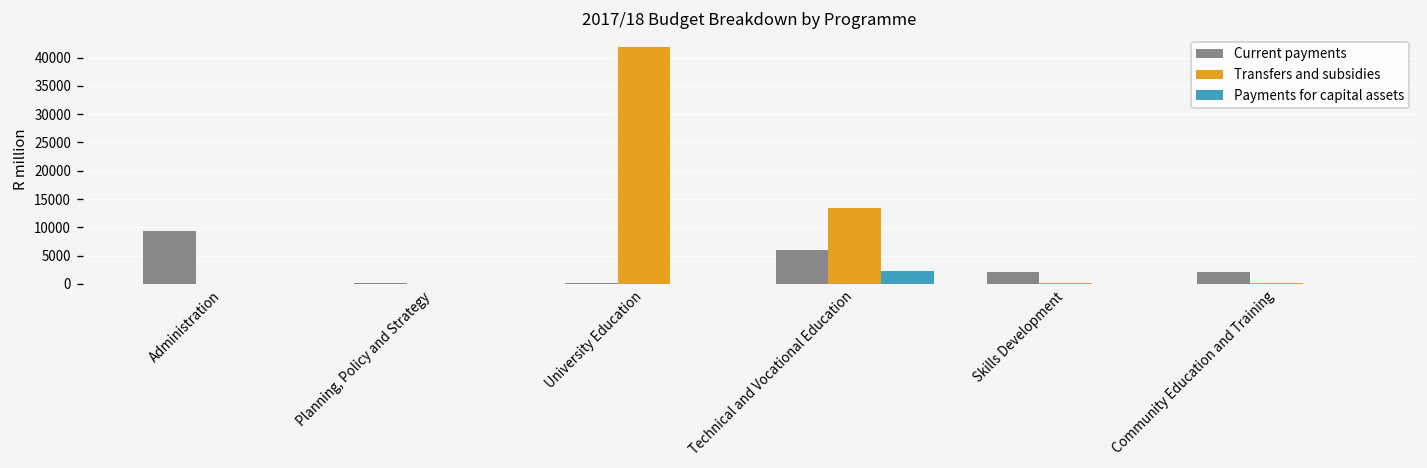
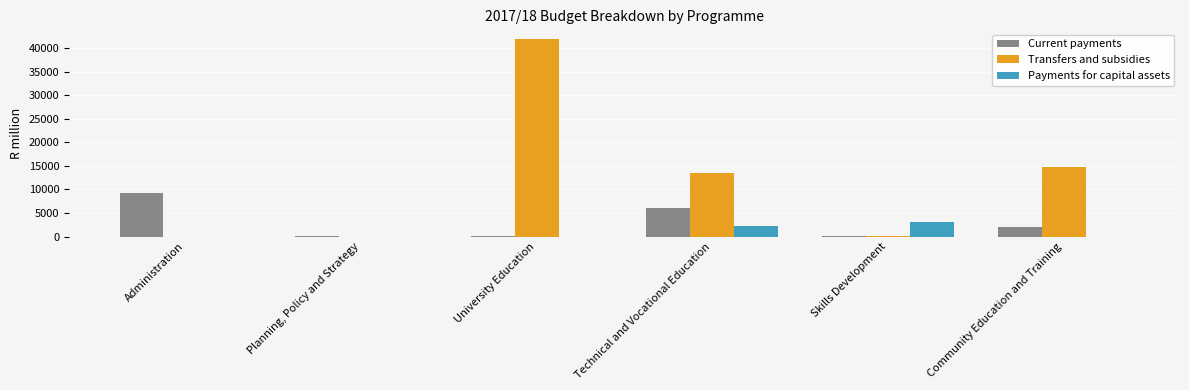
  {
    "Current payments": {
      "Administration": 9000,
      "Technical and Vocational Education": 6000,
-     "Skills Development": 2000,
+     "Skills Development": 0,
      "Community Education and Training": 2000
    },
    "Transfers and subsidies": {
      "Administration": 0,
      "University Education": 42000,
      "Technical and Vocational Education": 13000,
-     "Community Education and Training": 0
+     "Community Education and Training": 15000
    },
    "Payments for capital assets": {
      "Technical and Vocational Education": 2000,
-     "Skills Development": 0
+     "Skills Development": 3000
    }
  }
